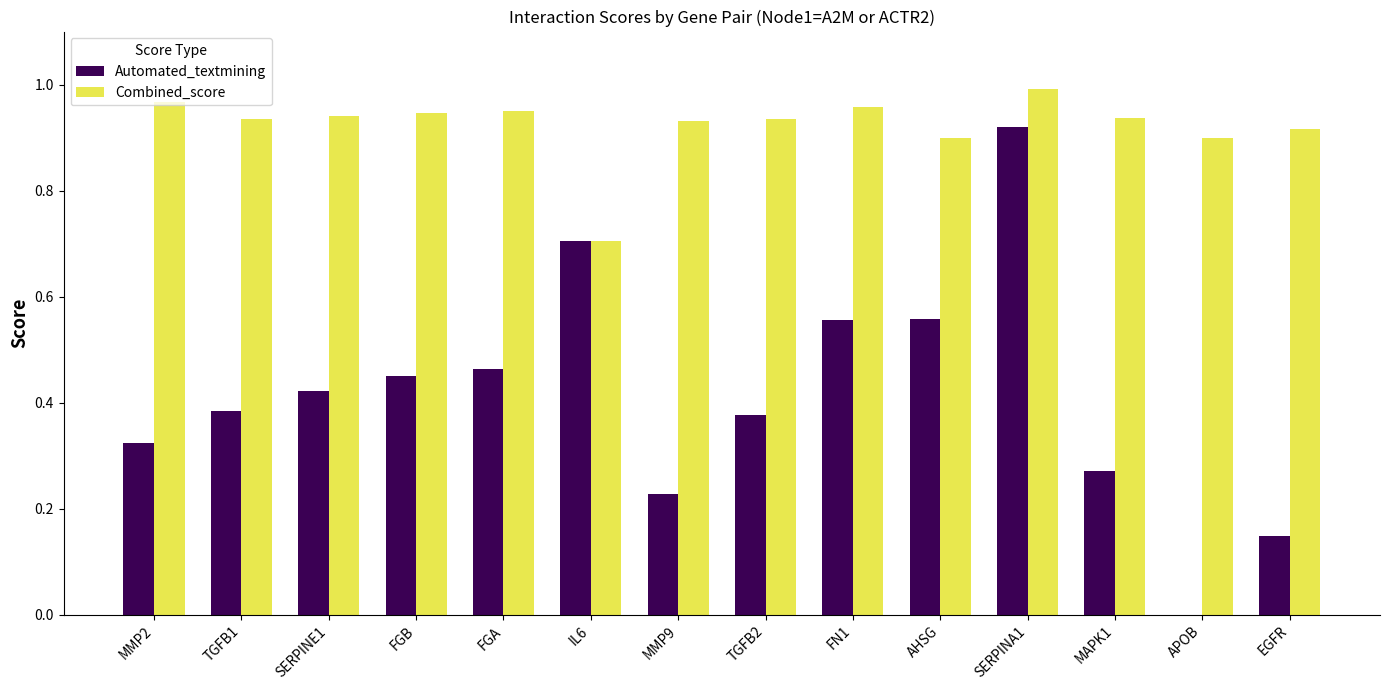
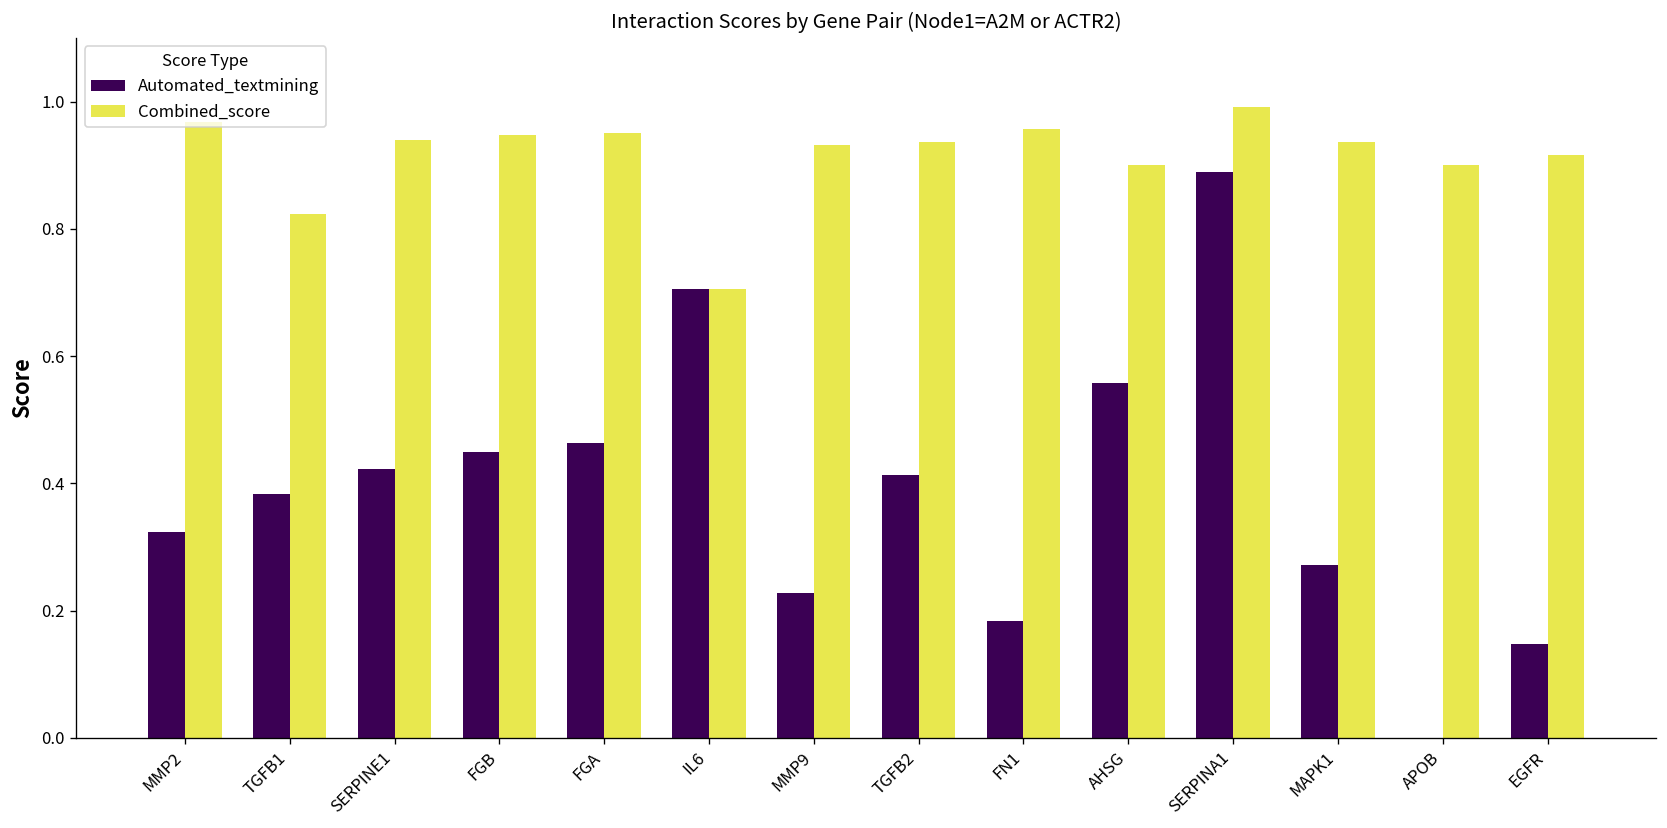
  {
    "Automated_textmining": {
      "MMP2": 0.32,
      "TGFB1": 0.38,
      "SERPINE1": 0.42,
      "FGB": 0.45,
      "FGA": 0.46,
      "IL6": 0.71,
      "MMP9": 0.23,
-     "TGFB2": 0.38,
-     "FN1": 0.56,
+     "TGFB2": 0.41,
+     "FN1": 0.18,
      "AHSG": 0.56,
-     "SERPINA1": 0.92,
+     "SERPINA1": 0.89,
      "MAPK1": 0.27,
      "APOB": 0.00,
      "EGFR": 0.15
    },
    "Combined_score": {
-     "TGFB1": 0.94,
+     "TGFB1": 0.82,
      "SERPINE1": 0.94,
      "FGB": 0.95,
      "FGA": 0.95,
      "IL6": 0.71,
      "MMP9": 0.93,
      "TGFB2": 0.94,
      "FN1": 0.96,
      "AHSG": 0.90,
      "SERPINA1": 0.99,
      "MAPK1": 0.94,
      "APOB": 0.90,
      "EGFR": 0.92
    }
  }
